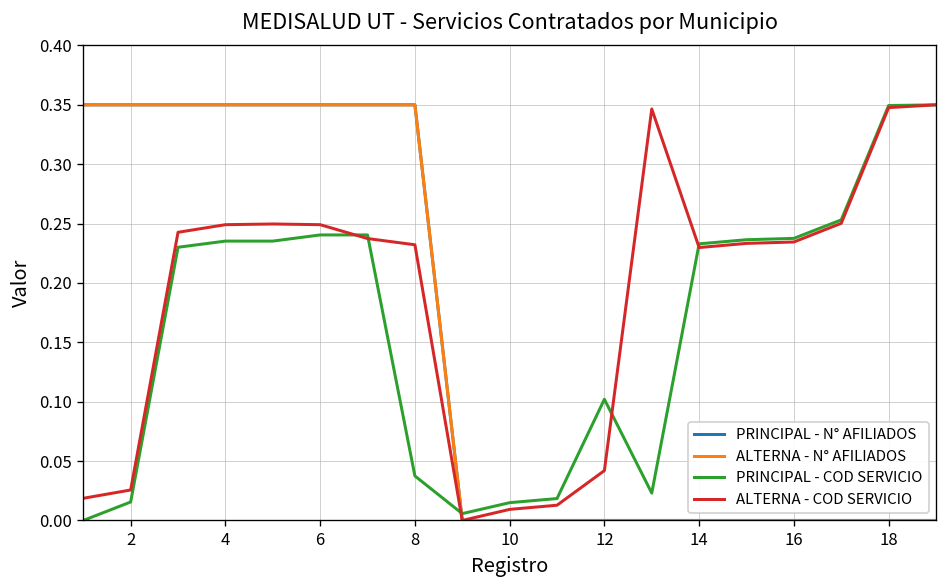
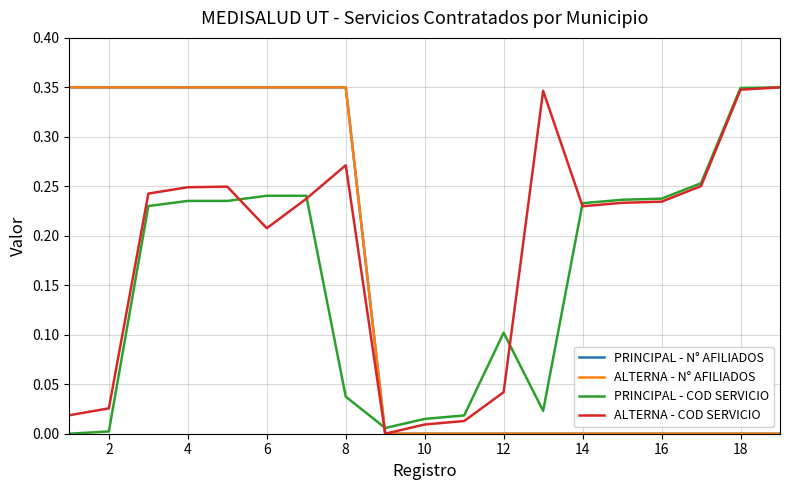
  {
    "ALTERNA - N° AFILIADOS": {
      "2": 0.35,
      "4": 0.35,
      "6": 0.35,
      "8": 0.35,
      "10": 0.00,
      "12": 0.00,
      "14": 0.00,
      "16": 0.00,
      "18": 0.00
    },
    "PRINCIPAL - COD SERVICIO": {
-     "2": 0.02,
+     "2": 0.00,
      "4": 0.24,
      "6": 0.24,
      "8": 0.04,
      "10": 0.01,
      "12": 0.10,
      "14": 0.23,
      "16": 0.24
    },
    "ALTERNA - COD SERVICIO": {
      "2": 0.03,
      "4": 0.25,
-     "6": 0.25,
-     "8": 0.23,
+     "6": 0.21,
+     "8": 0.27,
      "10": 0.01,
      "12": 0.04,
      "14": 0.23,
      "16": 0.23
    }
  }
